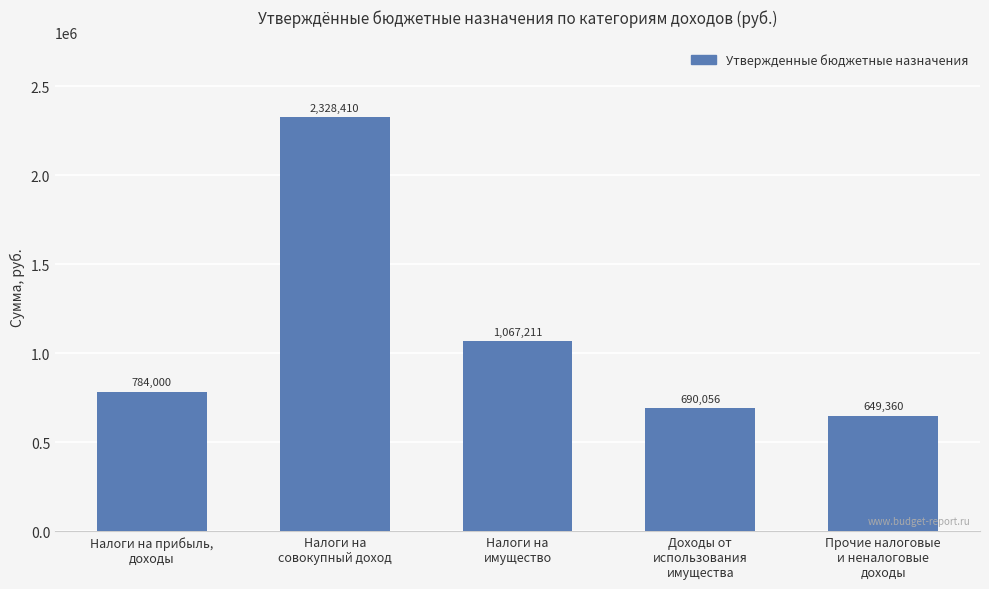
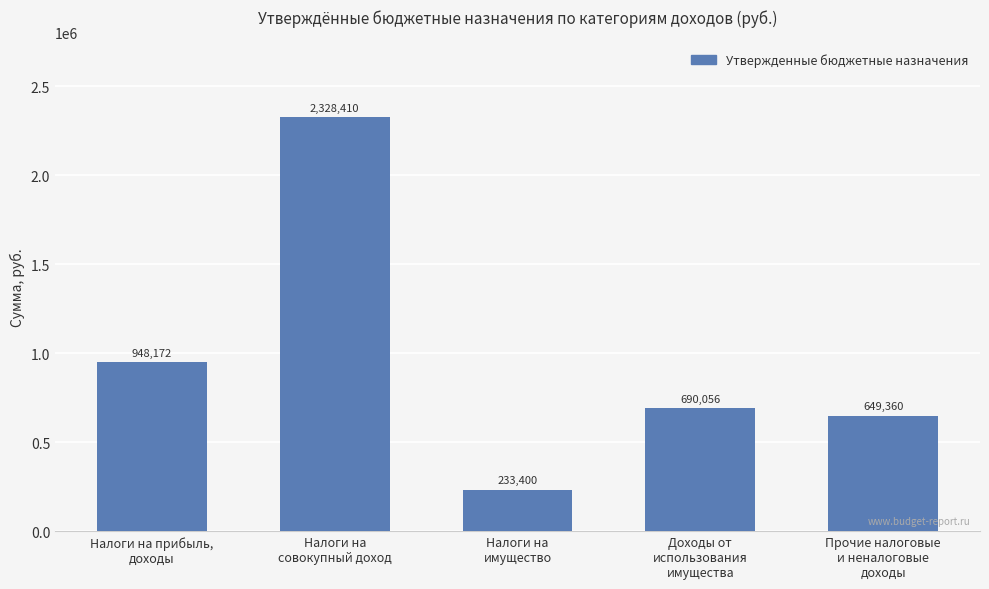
  {
-   "Налоги на прибыль, доходы": "784,000",
+   "Налоги на прибыль, доходы": "948,172",
    "Налоги на совокупный доход": "2,328,410",
-   "Налоги на имущество": "1,067,211",
+   "Налоги на имущество": "233,400",
    "Доходы от использования имущества": "690,056",
    "Прочие налоговые и неналоговые доходы": "649,360"
  }
